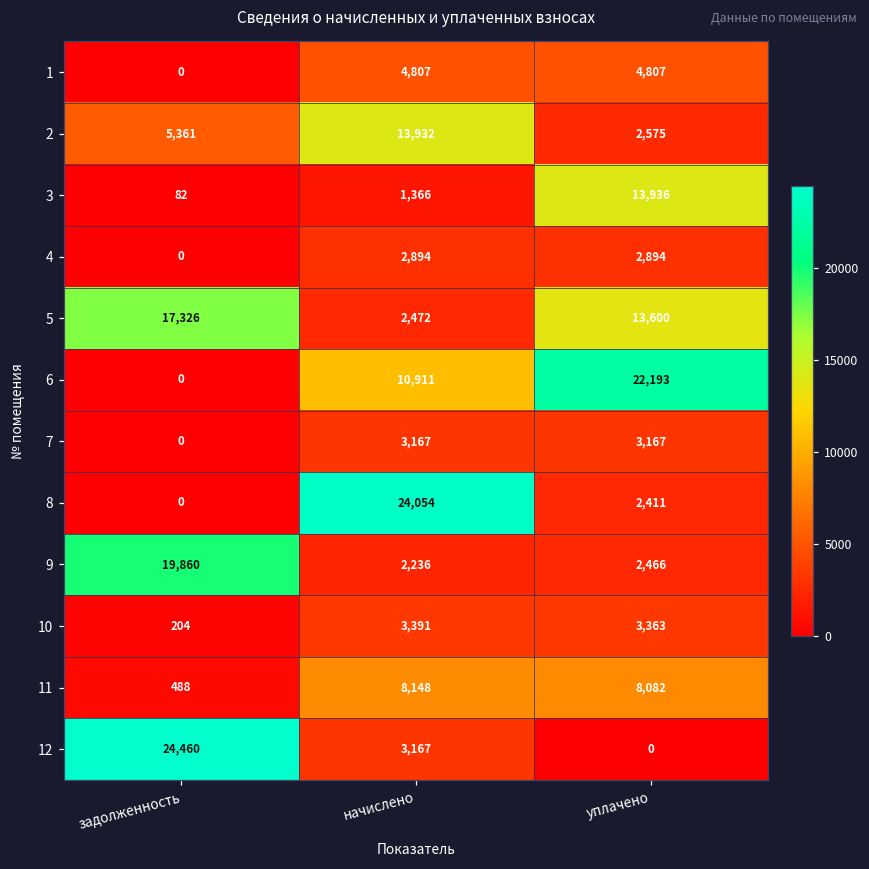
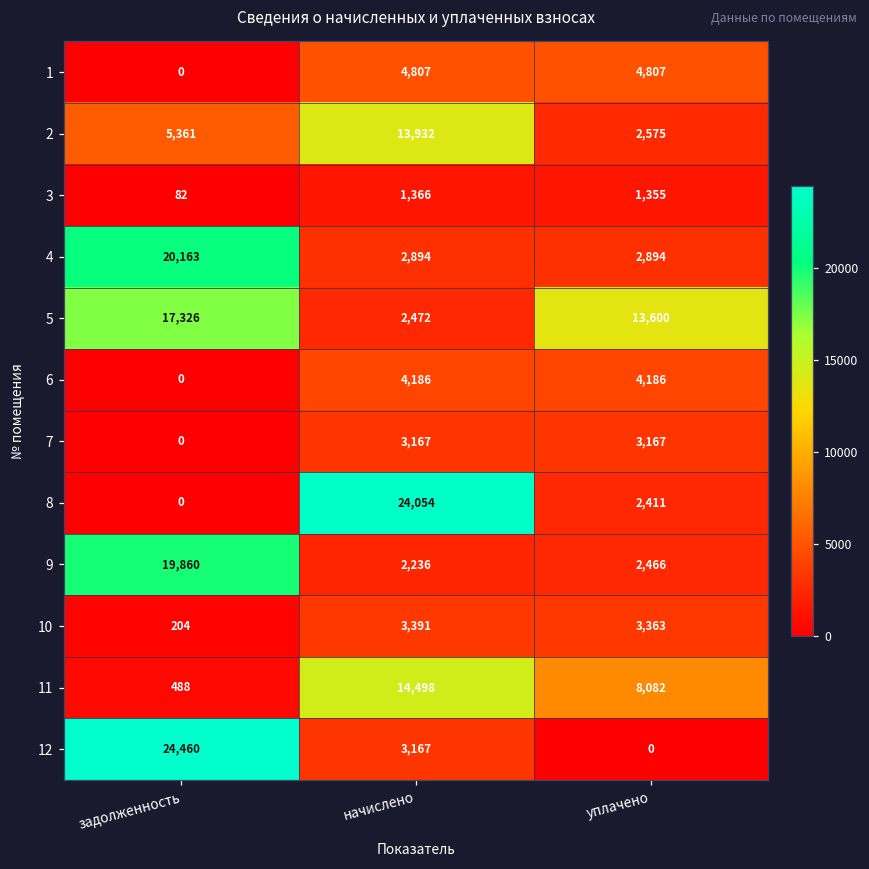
  {
    "1": {
      "задолженность": "0",
      "начислено": "4,807",
      "уплачено": "4,807"
    },
    "2": {
      "задолженность": "5,361",
      "начислено": "13,932",
      "уплачено": "2,575"
    },
    "3": {
      "задолженность": "82",
      "начислено": "1,366",
-     "уплачено": "13,936"
+     "уплачено": "1,355"
    },
    "4": {
-     "задолженность": "0",
+     "задолженность": "20,163",
      "начислено": "2,894",
      "уплачено": "2,894"
    },
    "5": {
      "задолженность": "17,326",
      "начислено": "2,472",
      "уплачено": "13,600"
    },
    "6": {
      "задолженность": "0",
-     "начислено": "10,911",
-     "уплачено": "22,193"
+     "начислено": "4,186",
+     "уплачено": "4,186"
    },
    "7": {
      "задолженность": "0",
      "начислено": "3,167",
      "уплачено": "3,167"
    },
    "8": {
      "задолженность": "0",
      "начислено": "24,054",
      "уплачено": "2,411"
    },
    "9": {
      "задолженность": "19,860",
      "начислено": "2,236",
      "уплачено": "2,466"
    },
    "10": {
      "задолженность": "204",
      "начислено": "3,391",
      "уплачено": "3,363"
    },
    "11": {
      "задолженность": "488",
-     "начислено": "8,148",
+     "начислено": "14,498",
      "уплачено": "8,082"
    },
    "12": {
      "задолженность": "24,460",
      "начислено": "3,167",
      "уплачено": "0"
    }
  }
